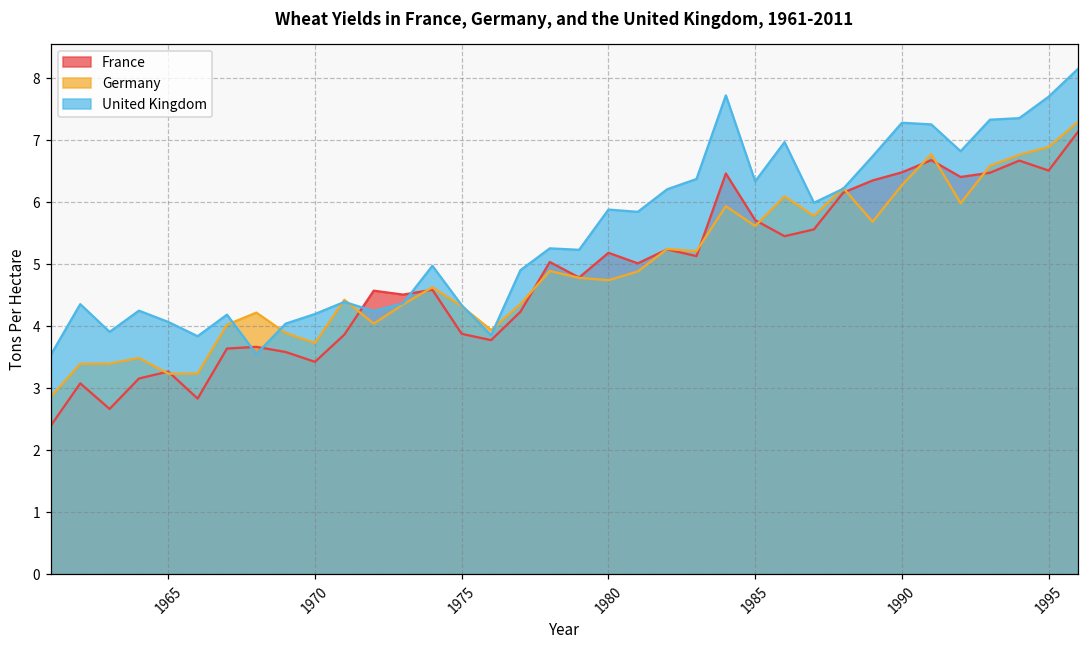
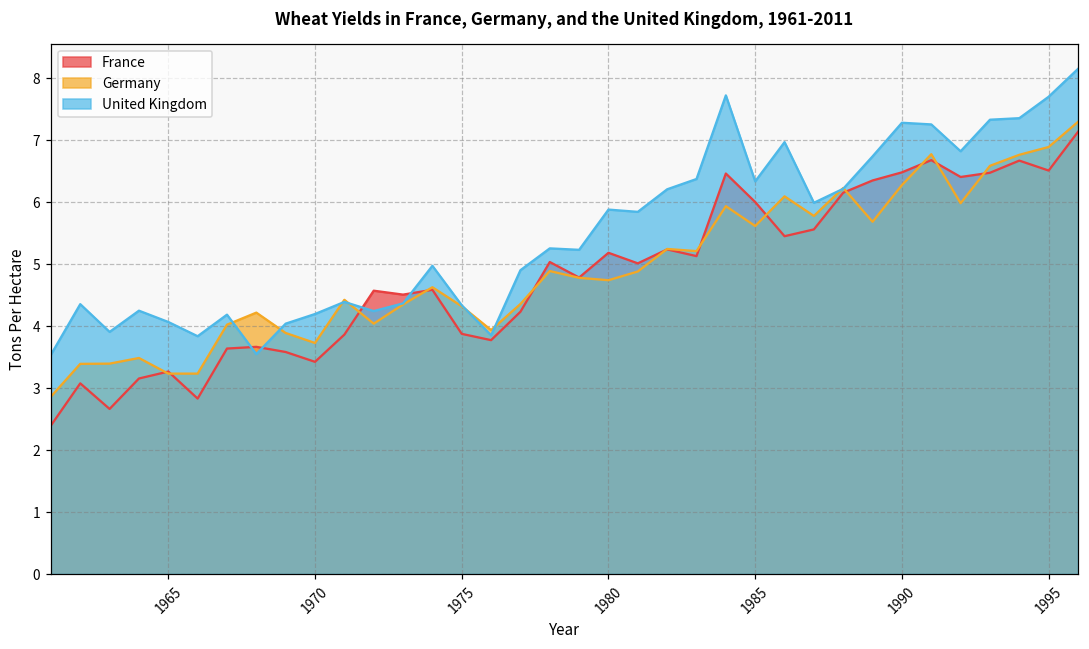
  {
    "France": {
      "1970": 3.4,
      "1975": 3.9,
      "1980": 5.2,
-     "1985": 5.7,
+     "1985": 6.0,
      "1990": 6.5,
      "1995": 6.5
    },
    "Germany": {
      "1970": 3.7,
      "1980": 4.7,
      "1985": 5.6,
      "1990": 6.3,
      "1995": 6.9
    },
    "United Kingdom": {
      "1965": 4.1,
      "1970": 4.2,
      "1980": 5.9,
      "1985": 6.3,
      "1990": 7.3,
      "1995": 7.7
    }
  }
